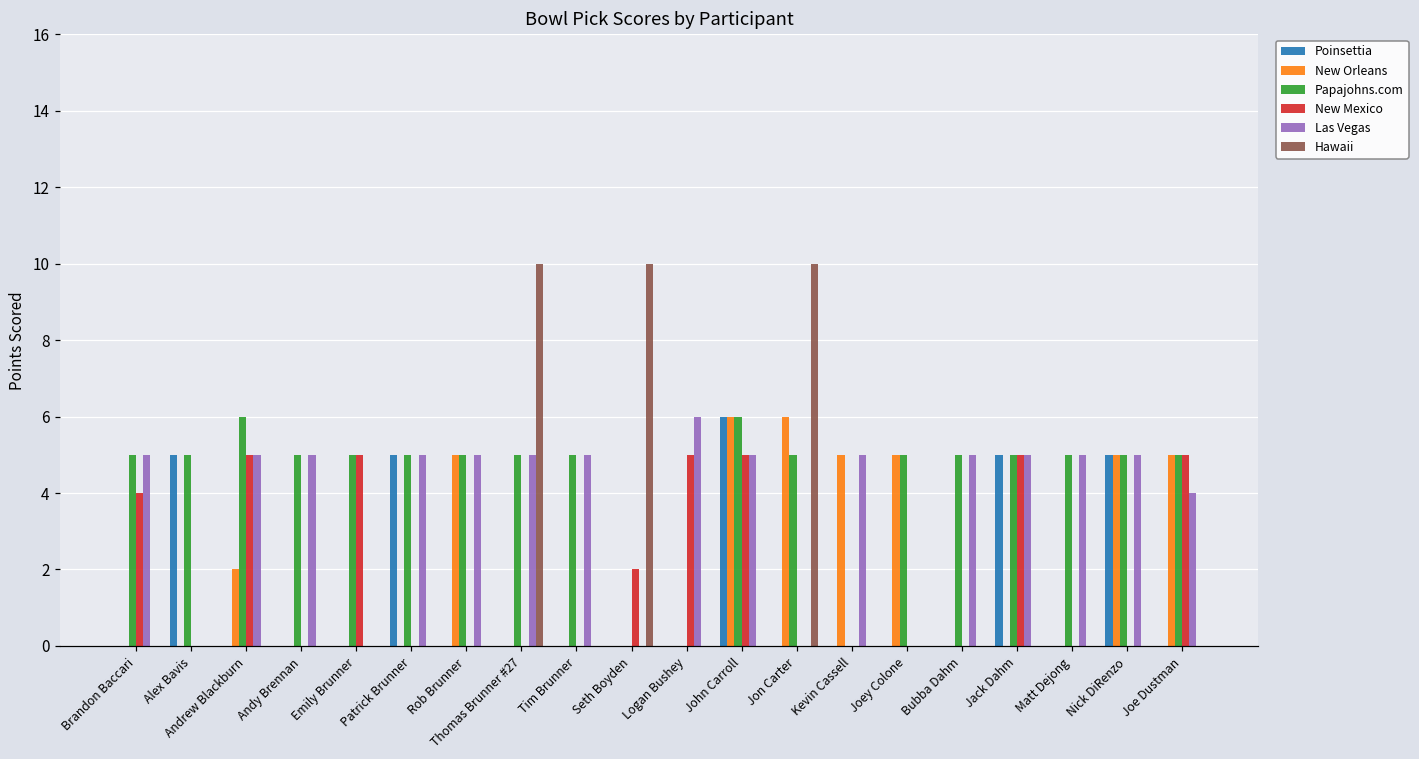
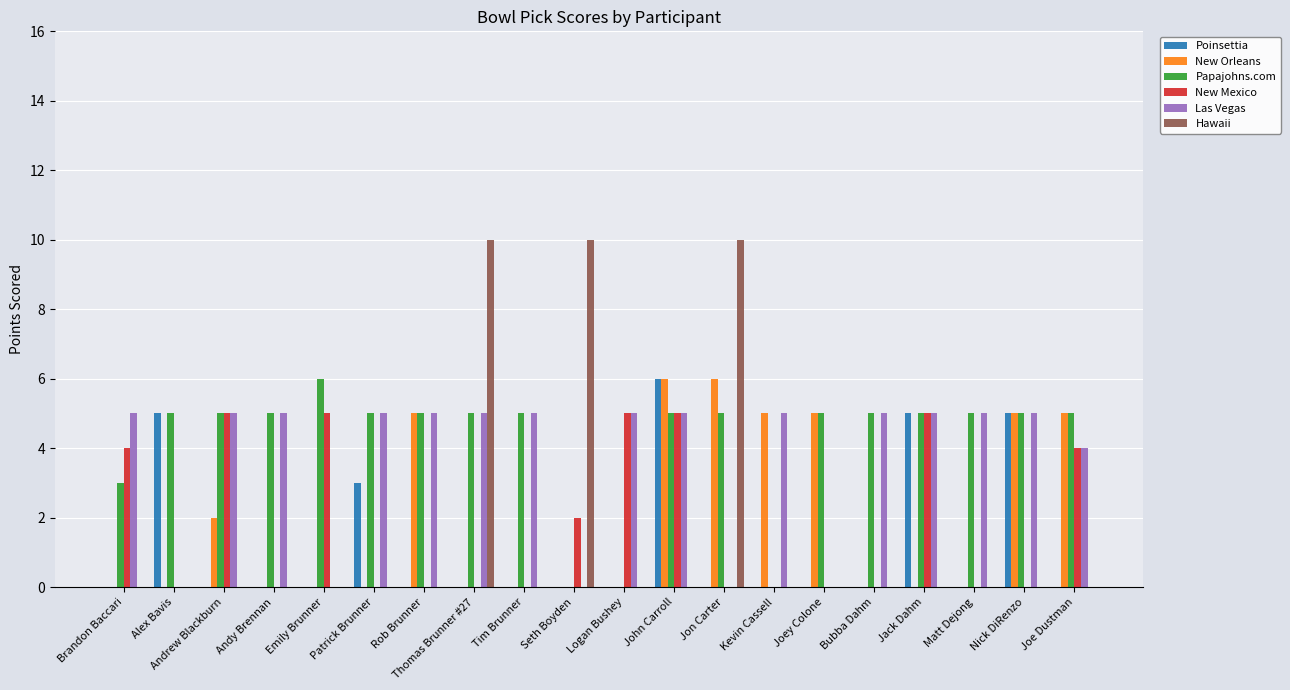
  {
    "Poinsettia": {
      "Brandon Baccari": 0,
      "Alex Bavis": 5,
      "Andrew Blackburn": 0,
      "Andy Brennan": 0,
      "Emily Brunner": 0,
-     "Patrick Brunner": 5,
+     "Patrick Brunner": 3,
      "Rob Brunner": 0,
      "Thomas Brunner #27": 0,
      "Tim Brunner": 0,
      "Seth Boyden": 0,
      "Logan Bushey": 0,
      "John Carroll": 6,
      "Jon Carter": 0,
      "Kevin Cassell": 0,
      "Joey Colone": 0,
      "Bubba Dahm": 0,
      "Jack Dahm": 5,
      "Matt Dejong": 0,
      "Nick DiRenzo": 5,
      "Joe Dustman": 0
    },
    "New Orleans": {
      "Brandon Baccari": 0,
      "Alex Bavis": 0,
      "Andrew Blackburn": 2,
      "Andy Brennan": 0,
      "Emily Brunner": 0,
      "Patrick Brunner": 0,
      "Rob Brunner": 5,
      "Thomas Brunner #27": 0,
      "Tim Brunner": 0,
      "Seth Boyden": 0,
      "Logan Bushey": 0,
      "John Carroll": 6,
      "Jon Carter": 6,
      "Kevin Cassell": 5,
      "Joey Colone": 5,
      "Bubba Dahm": 0,
      "Jack Dahm": 0,
      "Matt Dejong": 0,
      "Nick DiRenzo": 5,
      "Joe Dustman": 5
    },
    "Papajohns.com": {
-     "Brandon Baccari": 5,
+     "Brandon Baccari": 3,
      "Alex Bavis": 5,
-     "Andrew Blackburn": 6,
+     "Andrew Blackburn": 5,
      "Andy Brennan": 5,
-     "Emily Brunner": 5,
+     "Emily Brunner": 6,
      "Patrick Brunner": 5,
      "Rob Brunner": 5,
      "Thomas Brunner #27": 5,
      "Tim Brunner": 5,
      "Seth Boyden": 0,
      "Logan Bushey": 0,
-     "John Carroll": 6,
+     "John Carroll": 5,
      "Jon Carter": 5,
      "Kevin Cassell": 0,
      "Joey Colone": 5,
      "Bubba Dahm": 5,
      "Jack Dahm": 5,
      "Matt Dejong": 5,
      "Nick DiRenzo": 5,
      "Joe Dustman": 5
    },
    "New Mexico": {
      "Brandon Baccari": 4,
      "Alex Bavis": 0,
      "Andrew Blackburn": 5,
      "Andy Brennan": 0,
      "Emily Brunner": 5,
      "Patrick Brunner": 0,
      "Rob Brunner": 0,
      "Thomas Brunner #27": 0,
      "Tim Brunner": 0,
      "Seth Boyden": 2,
      "Logan Bushey": 5,
      "John Carroll": 5,
      "Jon Carter": 0,
      "Kevin Cassell": 0,
      "Joey Colone": 0,
      "Bubba Dahm": 0,
      "Jack Dahm": 5,
      "Matt Dejong": 0,
      "Nick DiRenzo": 0,
-     "Joe Dustman": 5
+     "Joe Dustman": 4
    },
    "Las Vegas": {
      "Brandon Baccari": 5,
      "Alex Bavis": 0,
      "Andrew Blackburn": 5,
      "Andy Brennan": 5,
      "Emily Brunner": 0,
      "Patrick Brunner": 5,
      "Rob Brunner": 5,
      "Thomas Brunner #27": 5,
      "Tim Brunner": 5,
      "Seth Boyden": 0,
-     "Logan Bushey": 6,
+     "Logan Bushey": 5,
      "John Carroll": 5,
      "Jon Carter": 0,
      "Kevin Cassell": 5,
      "Joey Colone": 0,
      "Bubba Dahm": 5,
      "Jack Dahm": 5,
      "Matt Dejong": 5,
      "Nick DiRenzo": 5,
      "Joe Dustman": 4
    },
    "Hawaii": {
      "Brandon Baccari": 0,
      "Alex Bavis": 0,
      "Andrew Blackburn": 0,
      "Andy Brennan": 0,
      "Emily Brunner": 0,
      "Patrick Brunner": 0,
      "Rob Brunner": 0,
      "Thomas Brunner #27": 10,
      "Tim Brunner": 0,
      "Seth Boyden": 10,
      "Logan Bushey": 0,
      "John Carroll": 0,
      "Jon Carter": 10,
      "Kevin Cassell": 0,
      "Joey Colone": 0,
      "Bubba Dahm": 0,
      "Jack Dahm": 0,
      "Matt Dejong": 0,
      "Nick DiRenzo": 0,
      "Joe Dustman": 0
    }
  }
